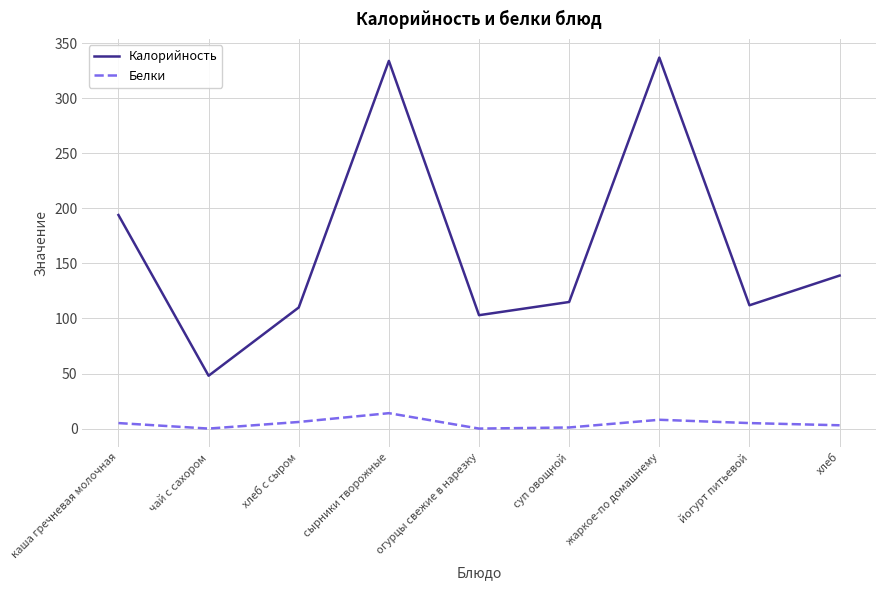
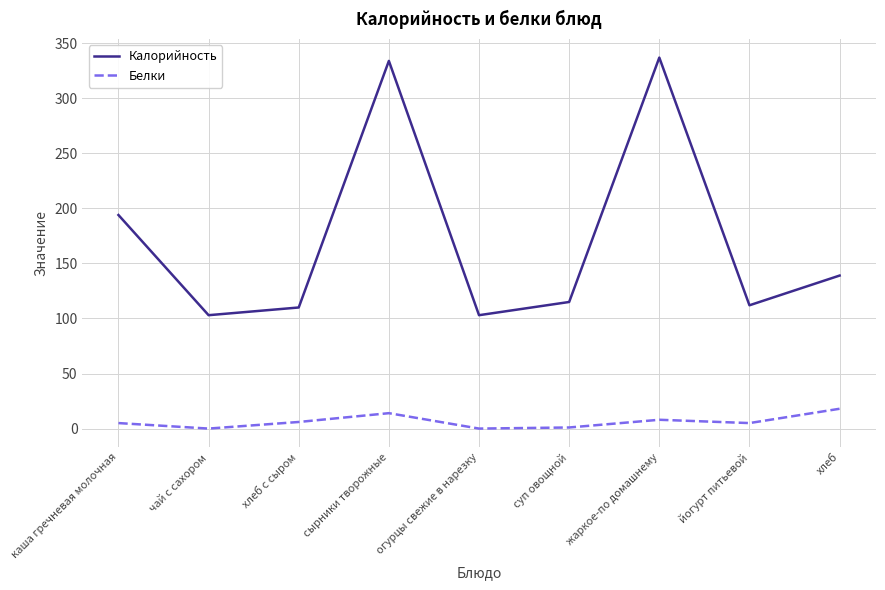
  {
    "Калорийность": {
      "каша гречневая молочная": 194,
-     "чай с сахором": 48,
+     "чай с сахором": 103,
      "хлеб с сыром": 110,
      "сырники творожные": 334,
      "огурцы свежие в нарезку": 103,
      "суп овощной": 115,
      "жаркое-по домашнему": 337,
      "йогурт питьевой": 112,
      "хлеб": 139
    },
    "Белки": {
      "каша гречневая молочная": 5,
      "чай с сахором": 0,
      "хлеб с сыром": 6,
      "сырники творожные": 14,
      "огурцы свежие в нарезку": 0,
      "суп овощной": 1,
      "жаркое-по домашнему": 8,
      "йогурт питьевой": 5,
-     "хлеб": 3
+     "хлеб": 18
    }
  }
